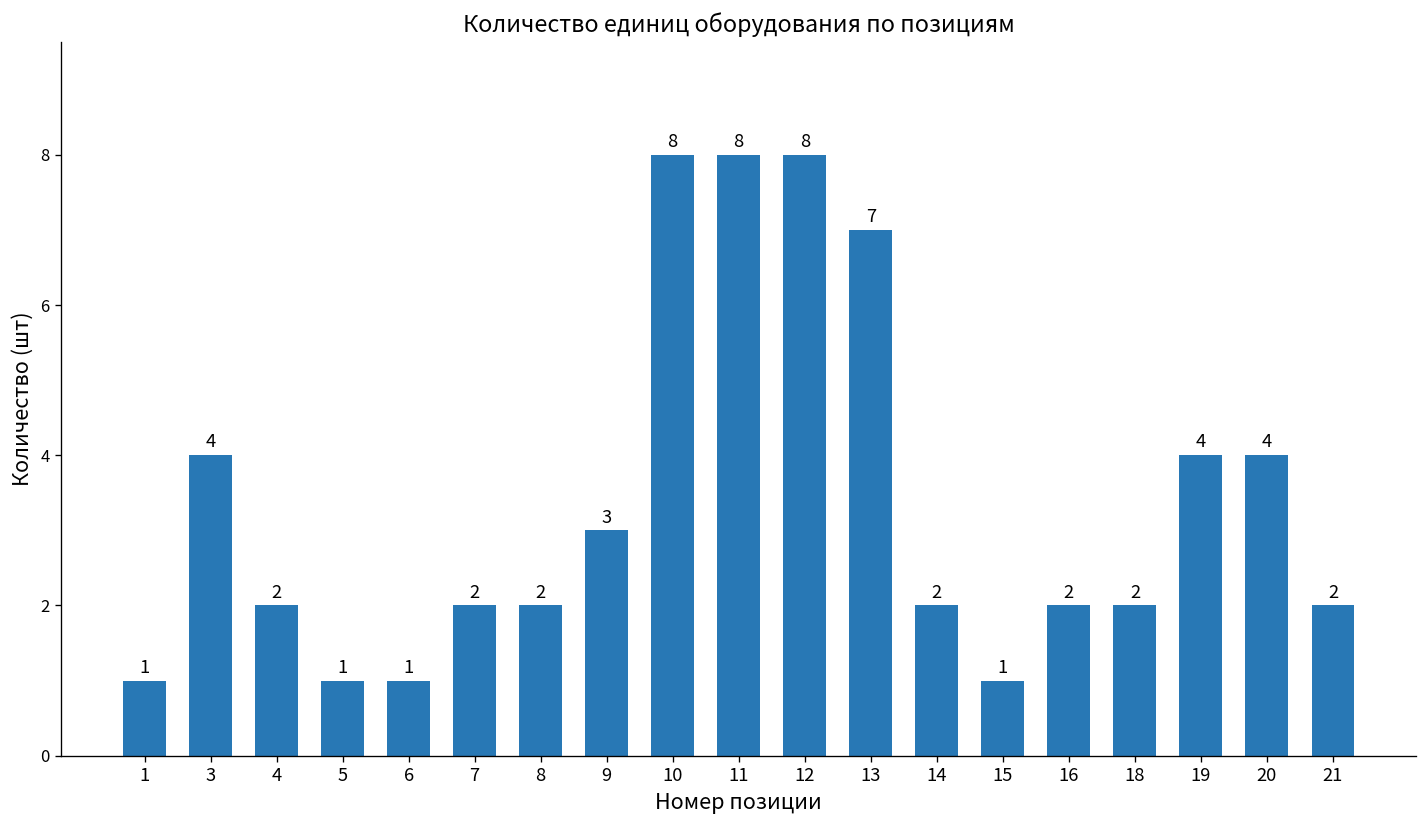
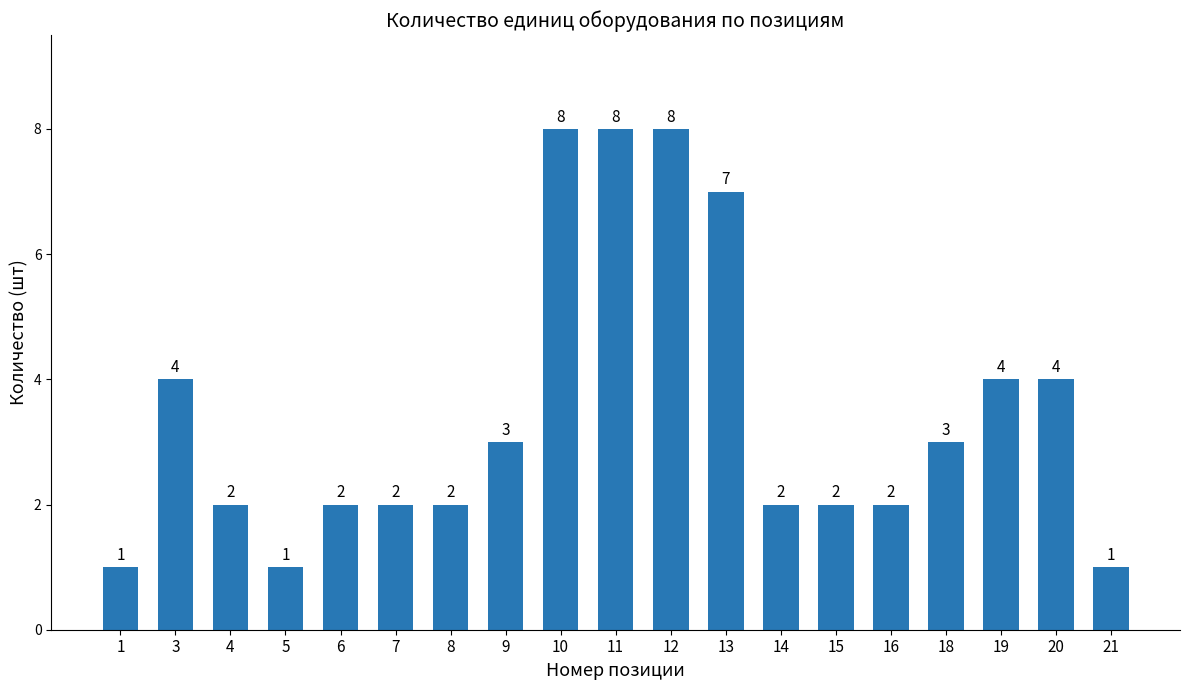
  {
    "1": 1,
    "3": 4,
    "4": 2,
    "5": 1,
-   "6": 1,
+   "6": 2,
    "7": 2,
    "8": 2,
    "9": 3,
    "10": 8,
    "11": 8,
    "12": 8,
    "13": 7,
    "14": 2,
-   "15": 1,
+   "15": 2,
    "16": 2,
-   "18": 2,
+   "18": 3,
    "19": 4,
    "20": 4,
-   "21": 2
+   "21": 1
  }
